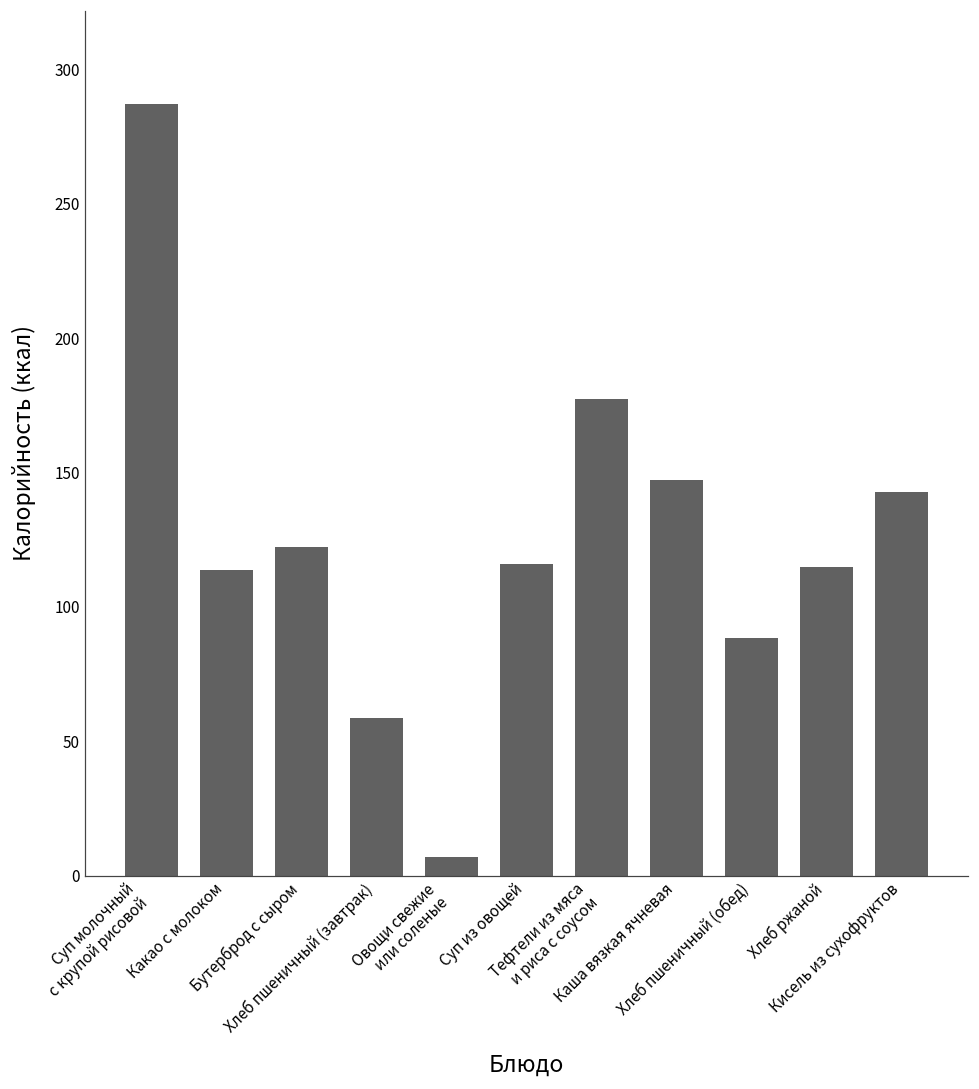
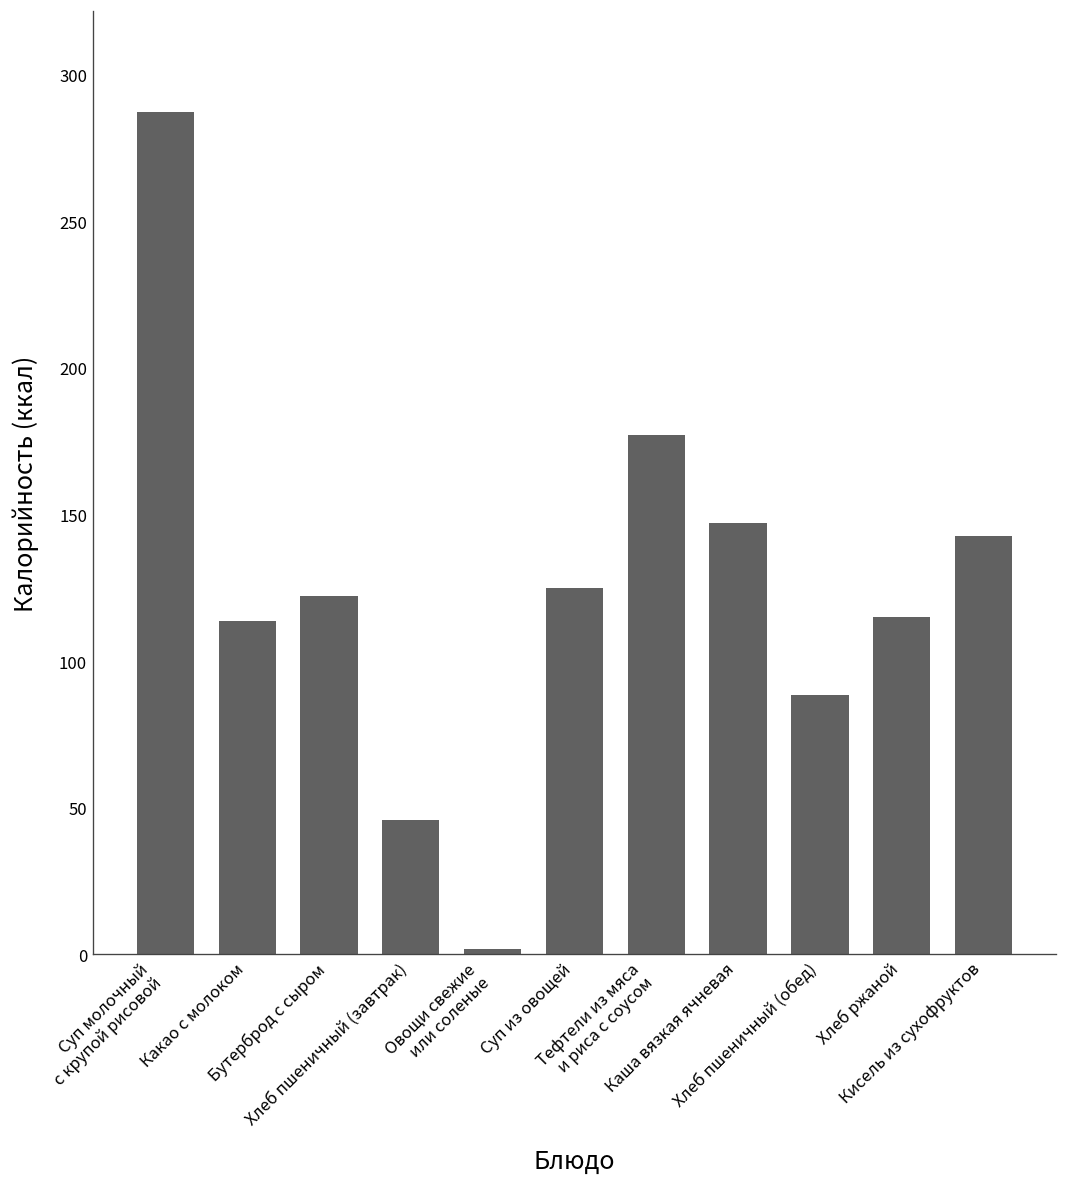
  {
    "Суп молочный с крупой рисовой": 287,
    "Какао с молоком": 114,
    "Бутерброд с сыром": 122,
-   "Хлеб пшеничный (завтрак)": 59,
-   "Овощи свежие или соленые": 7,
-   "Суп из овощей": 116,
+   "Хлеб пшеничный (завтрак)": 46,
+   "Овощи свежие или соленые": 2,
+   "Суп из овощей": 125,
    "Тефтели из мяса и риса с соусом": 177,
    "Каша вязкая ячневая": 147,
    "Хлеб пшеничный (обед)": 88,
    "Хлеб ржаной": 115,
    "Кисель из сухофруктов": 143
  }
